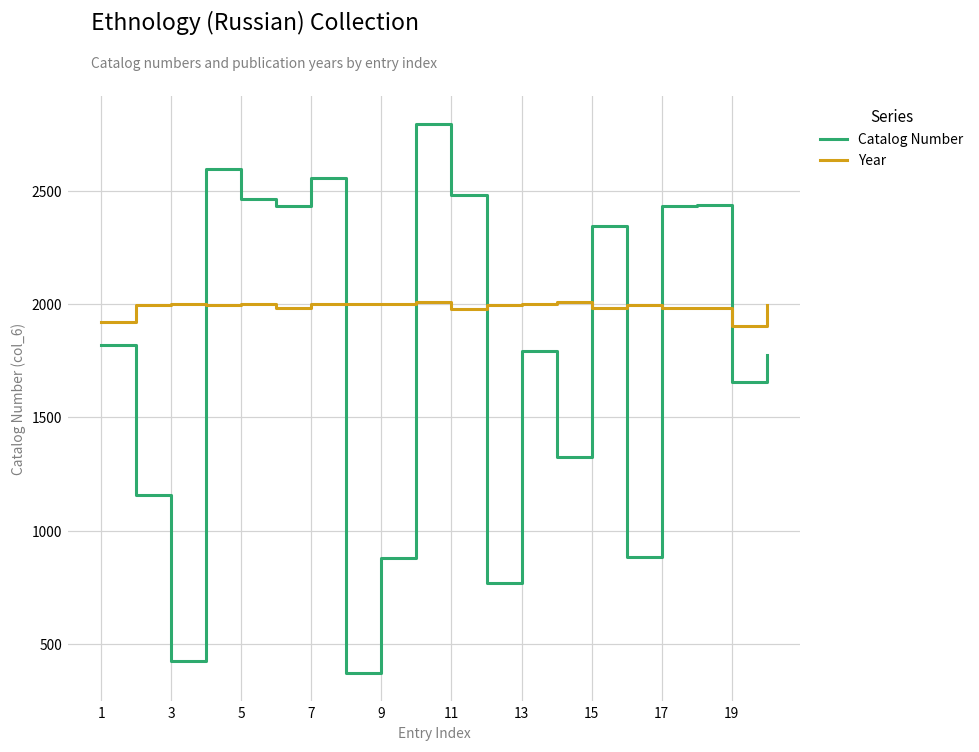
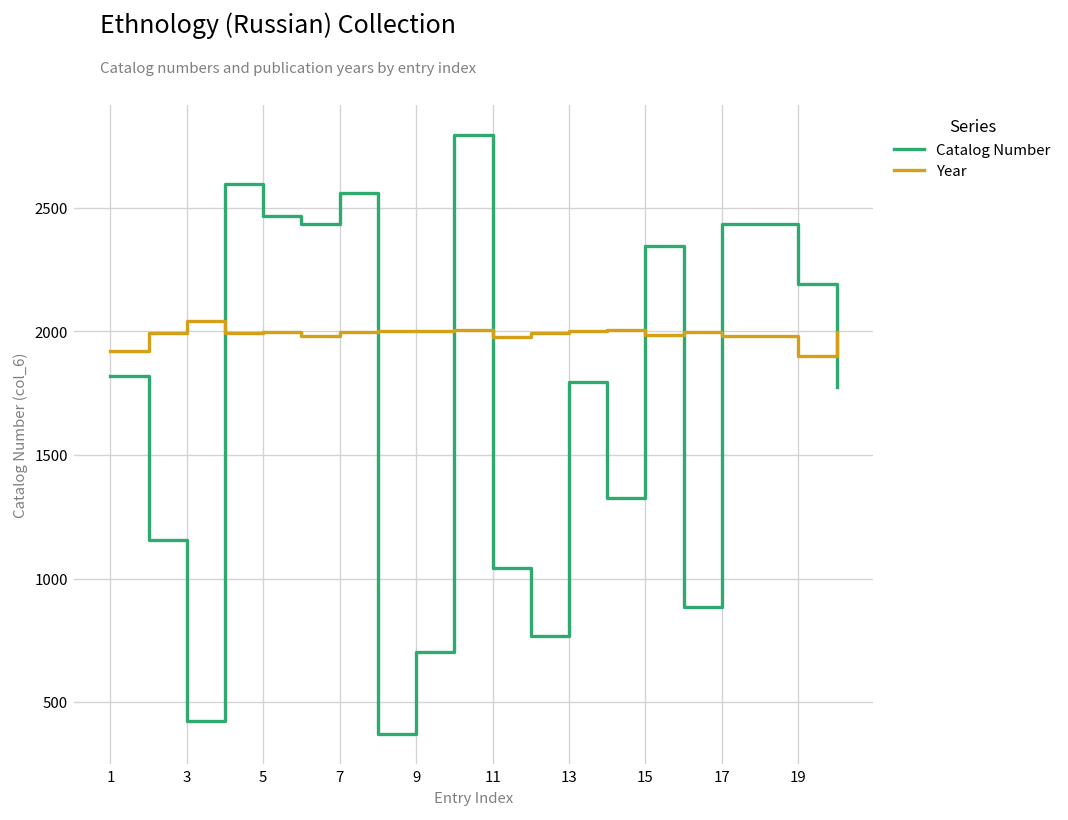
  {
    "Catalog Number": {
      "1": 1820,
      "3": 430,
      "5": 2470,
      "7": 2560,
-     "9": 880,
-     "11": 2480,
+     "9": 700,
+     "11": 1040,
      "13": 1790,
      "15": 2340,
      "17": 2430,
-     "19": 1660
+     "19": 2190
    },
    "Year": {
      "1": 1920,
-     "3": 2000,
+     "3": 2040,
      "5": 2000,
      "7": 2000,
      "9": 2000,
      "11": 1980,
      "13": 2000,
      "15": 1980,
      "17": 1980,
      "19": 1900
    }
  }
